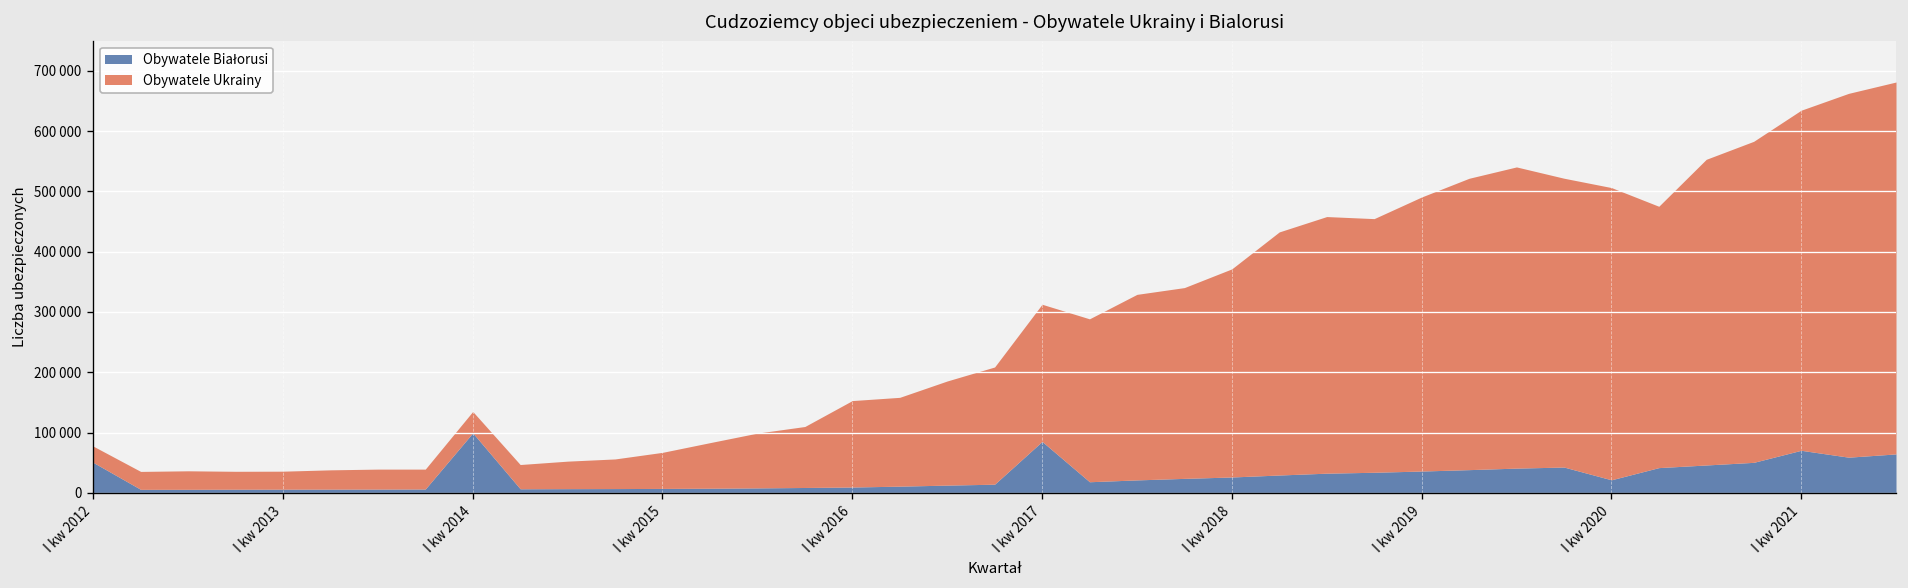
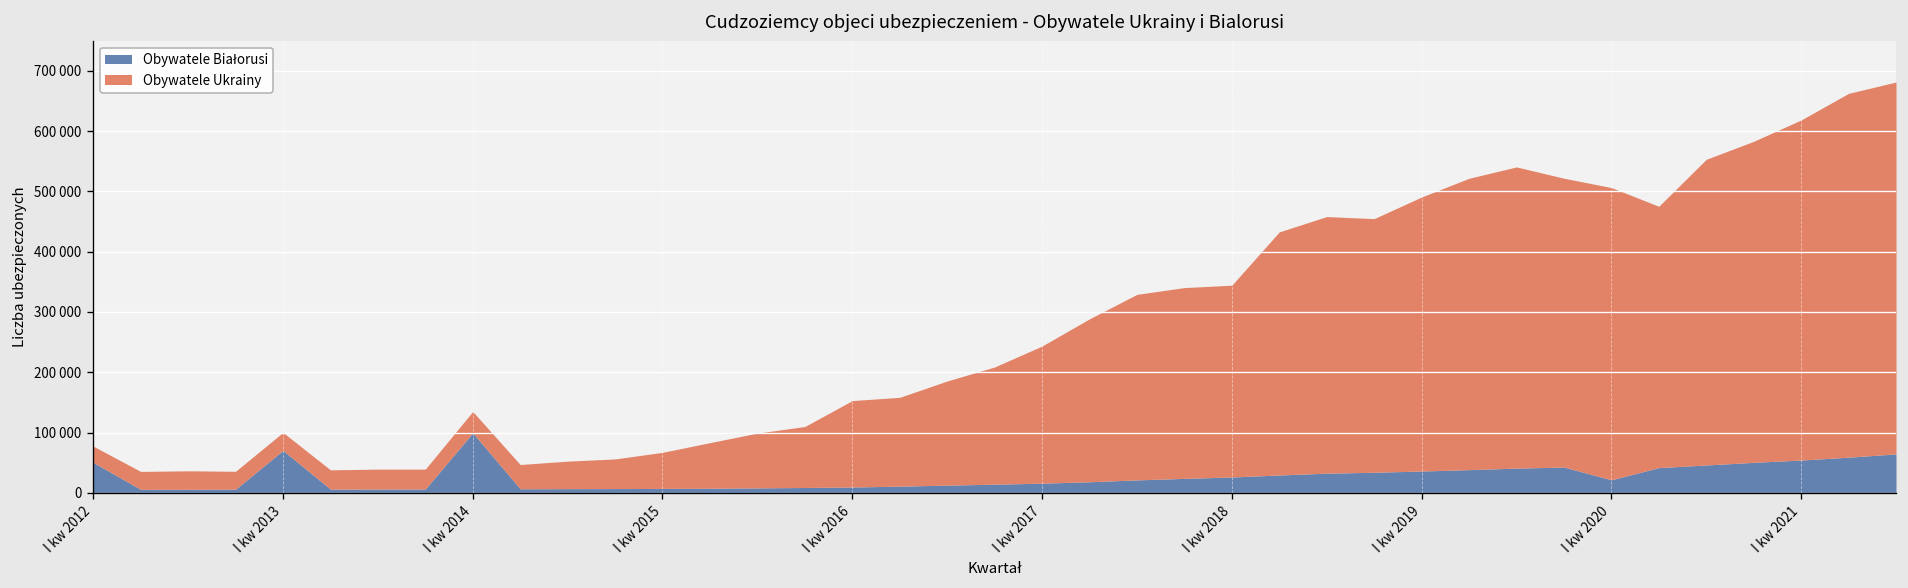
  {
    "Obywatele Białorusi": {
      "I kw 2012": 50000,
-     "I kw 2013": 10000,
+     "I kw 2013": 70000,
      "I kw 2014": 100000,
      "I kw 2015": 10000,
      "I kw 2016": 10000,
-     "I kw 2017": 90000,
+     "I kw 2017": 20000,
      "I kw 2018": 30000,
      "I kw 2019": 40000,
      "I kw 2020": 20000,
-     "I kw 2021": 70000
+     "I kw 2021": 50000
    },
    "Obywatele Ukrainy": {
      "I kw 2012": 30000,
      "I kw 2013": 30000,
      "I kw 2014": 40000,
      "I kw 2015": 60000,
      "I kw 2016": 140000,
      "I kw 2017": 230000,
-     "I kw 2018": 350000,
+     "I kw 2018": 320000,
      "I kw 2019": 450000,
      "I kw 2020": 480000,
      "I kw 2021": 560000
    }
  }
